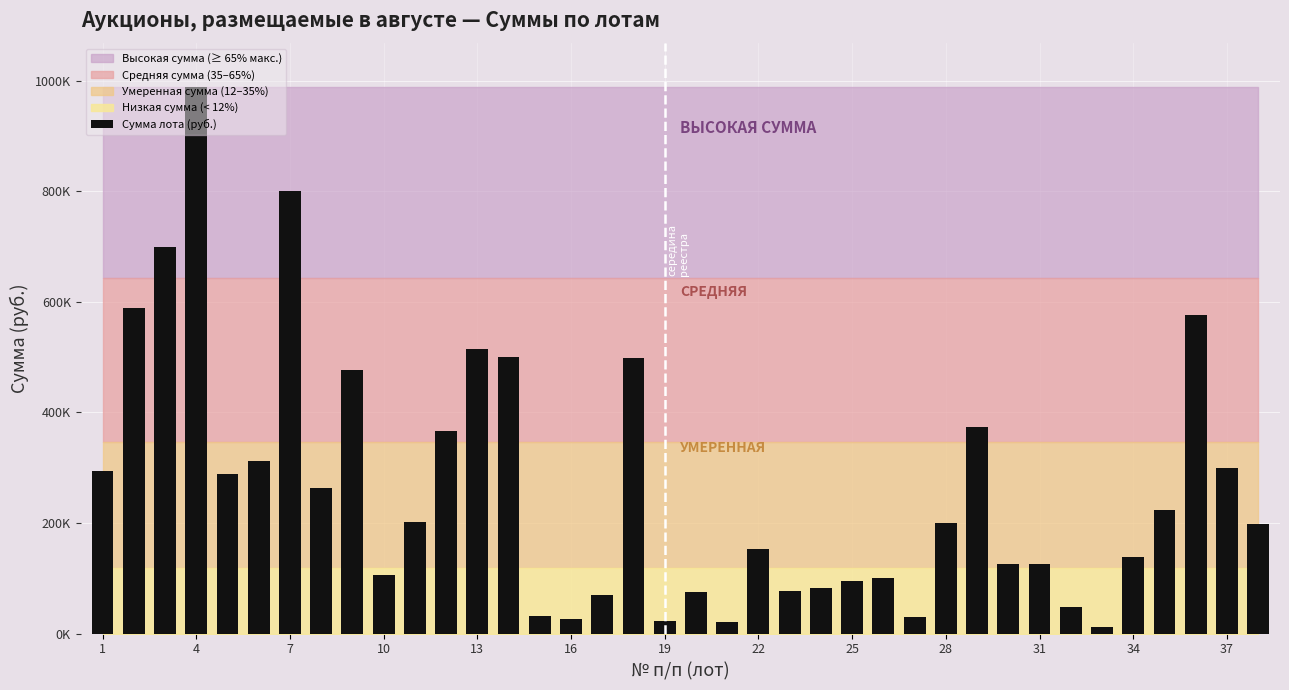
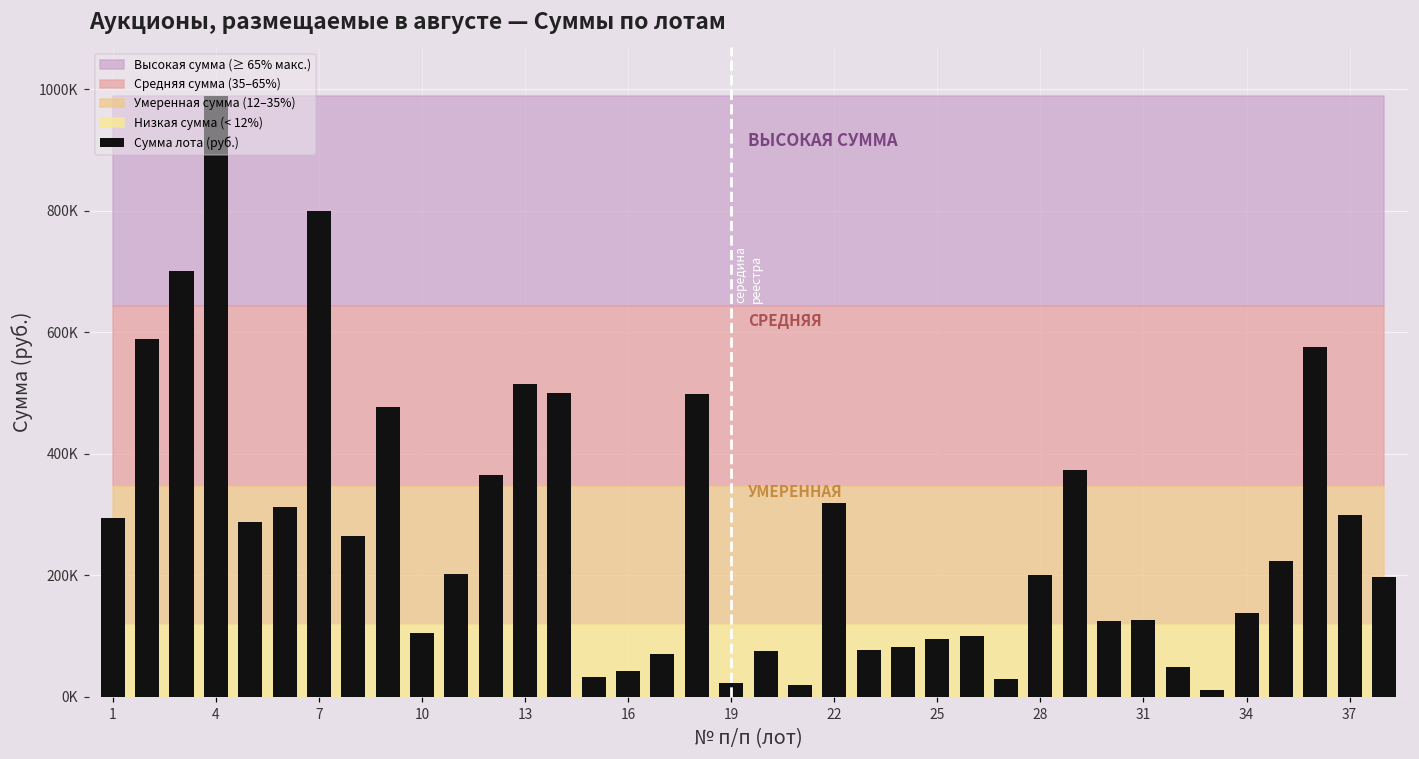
  {
    "Сумма лота (руб.)": {
      "1": 290000,
      "7": 800000,
      "10": 110000,
      "13": 510000,
-     "16": 30000,
+     "16": 40000,
      "19": 20000,
-     "22": 150000,
+     "22": 320000,
      "25": 100000,
      "28": 200000,
      "31": 130000,
      "34": 140000,
      "37": 300000
    }
  }
